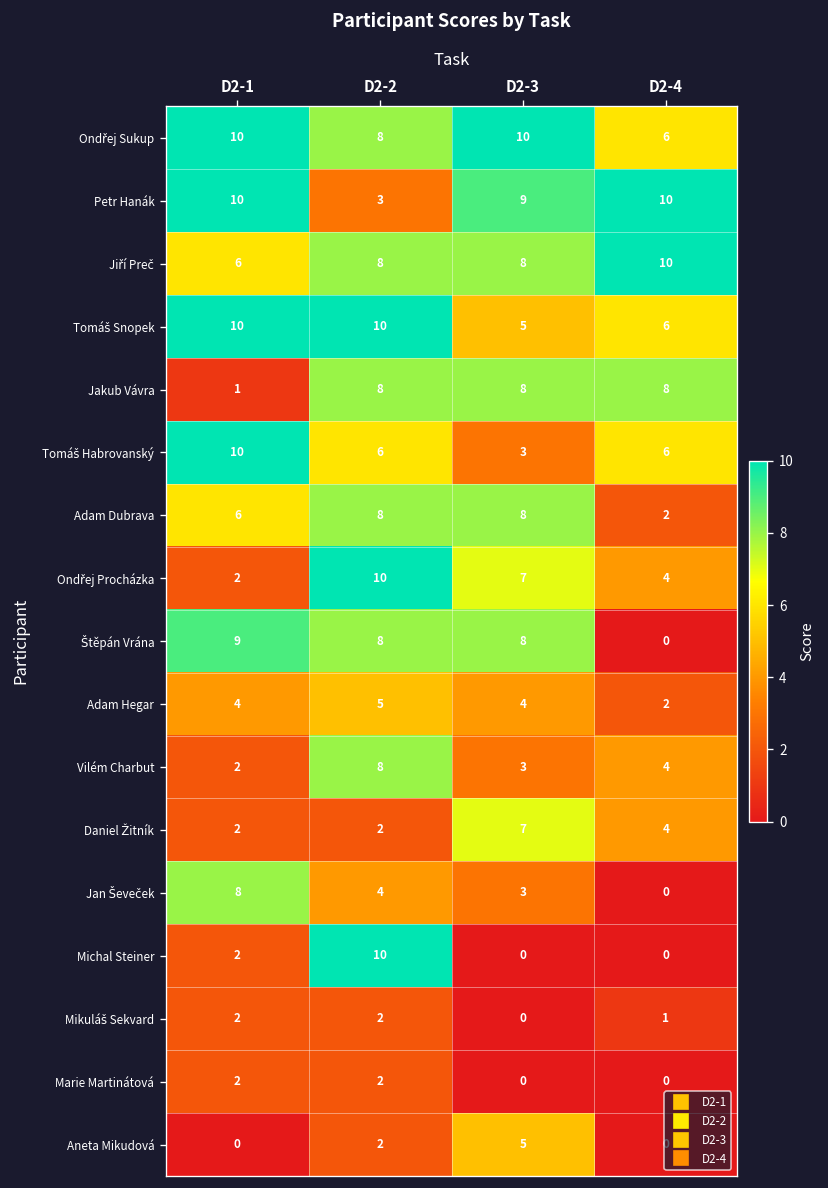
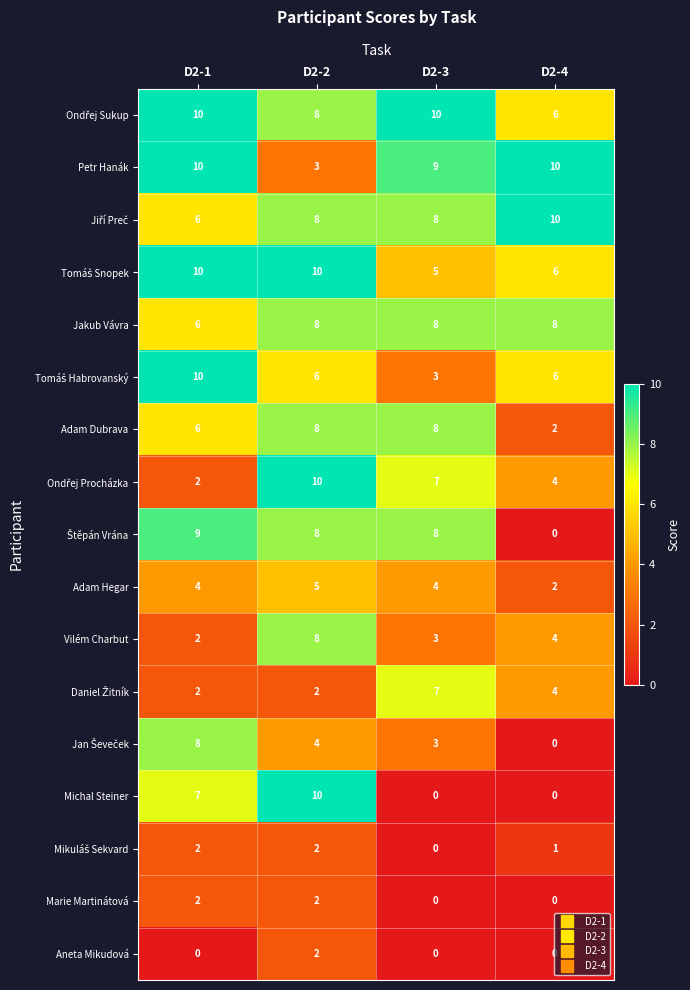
  {
    "Ondřej Sukup": {
      "D2-1": 10,
      "D2-2": 8,
      "D2-3": 10,
      "D2-4": 6
    },
    "Petr Hanák": {
      "D2-1": 10,
      "D2-2": 3,
      "D2-3": 9,
      "D2-4": 10
    },
    "Jiří Preč": {
      "D2-1": 6,
      "D2-2": 8,
      "D2-3": 8,
      "D2-4": 10
    },
    "Tomáš Snopek": {
      "D2-1": 10,
      "D2-2": 10,
      "D2-3": 5,
      "D2-4": 6
    },
    "Jakub Vávra": {
-     "D2-1": 1,
+     "D2-1": 6,
      "D2-2": 8,
      "D2-3": 8,
      "D2-4": 8
    },
    "Tomáš Habrovanský": {
      "D2-1": 10,
      "D2-2": 6,
      "D2-3": 3,
      "D2-4": 6
    },
    "Adam Dubrava": {
      "D2-1": 6,
      "D2-2": 8,
      "D2-3": 8,
      "D2-4": 2
    },
    "Ondřej Procházka": {
      "D2-1": 2,
      "D2-2": 10,
      "D2-3": 7,
      "D2-4": 4
    },
    "Štěpán Vrána": {
      "D2-1": 9,
      "D2-2": 8,
      "D2-3": 8,
      "D2-4": 0
    },
    "Adam Hegar": {
      "D2-1": 4,
      "D2-2": 5,
      "D2-3": 4,
      "D2-4": 2
    },
    "Vilém Charbut": {
      "D2-1": 2,
      "D2-2": 8,
      "D2-3": 3,
      "D2-4": 4
    },
    "Daniel Žitník": {
      "D2-1": 2,
      "D2-2": 2,
      "D2-3": 7,
      "D2-4": 4
    },
    "Jan Ševeček": {
      "D2-1": 8,
      "D2-2": 4,
      "D2-3": 3,
      "D2-4": 0
    },
    "Michal Steiner": {
-     "D2-1": 2,
+     "D2-1": 7,
      "D2-2": 10,
      "D2-3": 0,
      "D2-4": 0
    },
    "Mikuláš Sekvard": {
      "D2-1": 2,
      "D2-2": 2,
      "D2-3": 0,
      "D2-4": 1
    },
    "Marie Martinátová": {
      "D2-1": 2,
      "D2-2": 2,
      "D2-3": 0,
      "D2-4": 0
    },
    "Aneta Mikudová": {
      "D2-1": 0,
      "D2-2": 2,
-     "D2-3": 5
+     "D2-3": 0
    }
  }
